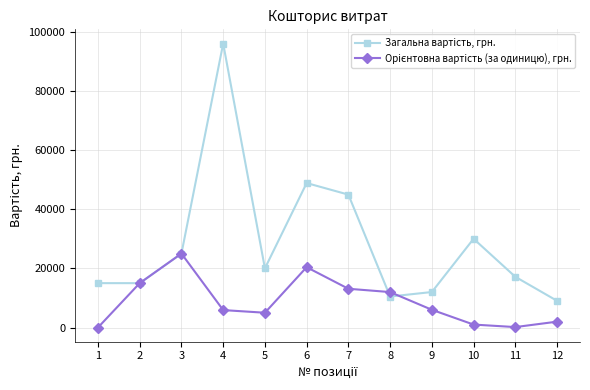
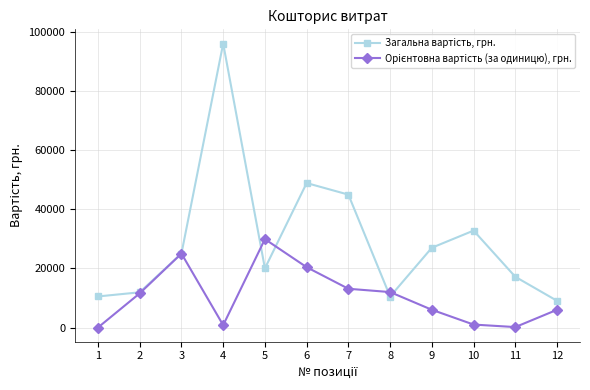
  {
    "Загальна вартість, грн.": {
-     "1": 15000,
-     "2": 15000,
+     "1": 11000,
+     "2": 12000,
      "4": 96000,
      "5": 20000,
      "6": 49000,
      "7": 45000,
      "8": 10000,
-     "9": 12000,
-     "10": 30000,
+     "9": 27000,
+     "10": 33000,
      "11": 17000,
      "12": 9000
    },
    "Орієнтовна вартість (за одиницю), грн.": {
      "1": 0,
-     "2": 15000,
-     "4": 6000,
-     "5": 5000,
+     "2": 12000,
+     "4": 1000,
+     "5": 30000,
      "6": 20000,
      "7": 13000,
      "8": 12000,
      "9": 6000,
      "10": 1000,
      "11": 0,
-     "12": 2000
+     "12": 6000
    }
  }
